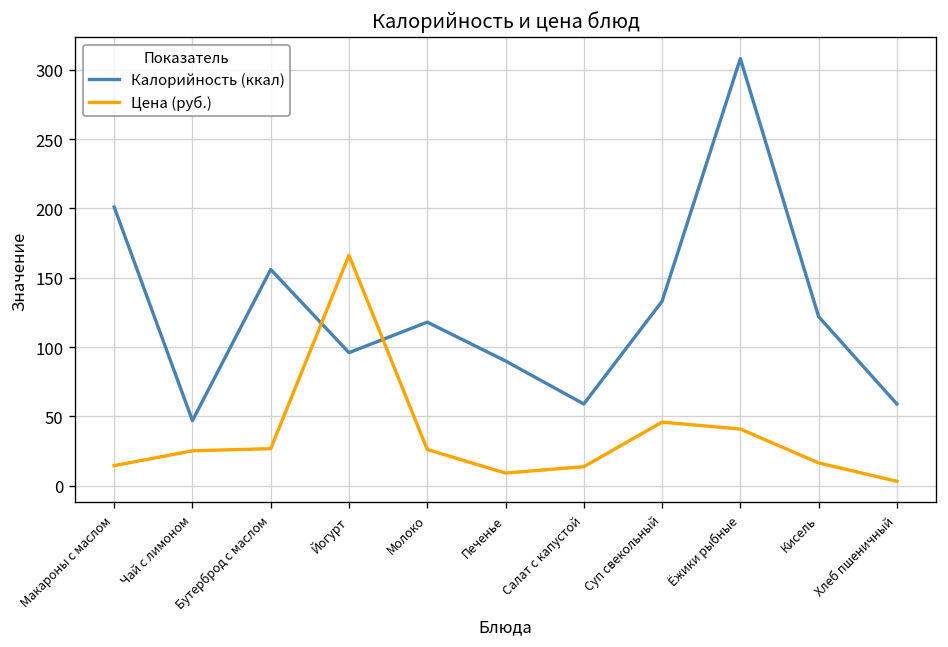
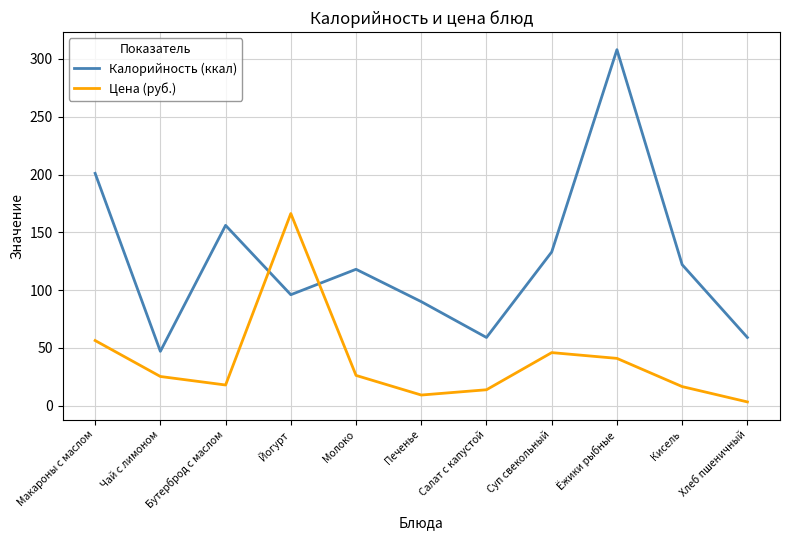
  {
    "Калорийность (ккал)": {
      "Макароны с маслом": 201,
      "Чай с лимоном": 47,
      "Бутерброд с маслом": 156,
      "Йогурт": 96,
      "Молоко": 118,
      "Печенье": 90,
      "Салат с капустой": 59,
      "Суп свекольный": 133,
      "Ёжики рыбные": 308,
      "Кисель": 122,
      "Хлеб пшеничный": 59
    },
    "Цена (руб.)": {
-     "Макароны с маслом": 15,
+     "Макароны с маслом": 56,
      "Чай с лимоном": 25,
-     "Бутерброд с маслом": 27,
+     "Бутерброд с маслом": 18,
      "Йогурт": 166,
      "Молоко": 26,
      "Печенье": 9,
      "Салат с капустой": 14,
      "Суп свекольный": 46,
      "Ёжики рыбные": 41,
      "Кисель": 17,
      "Хлеб пшеничный": 3
    }
  }
